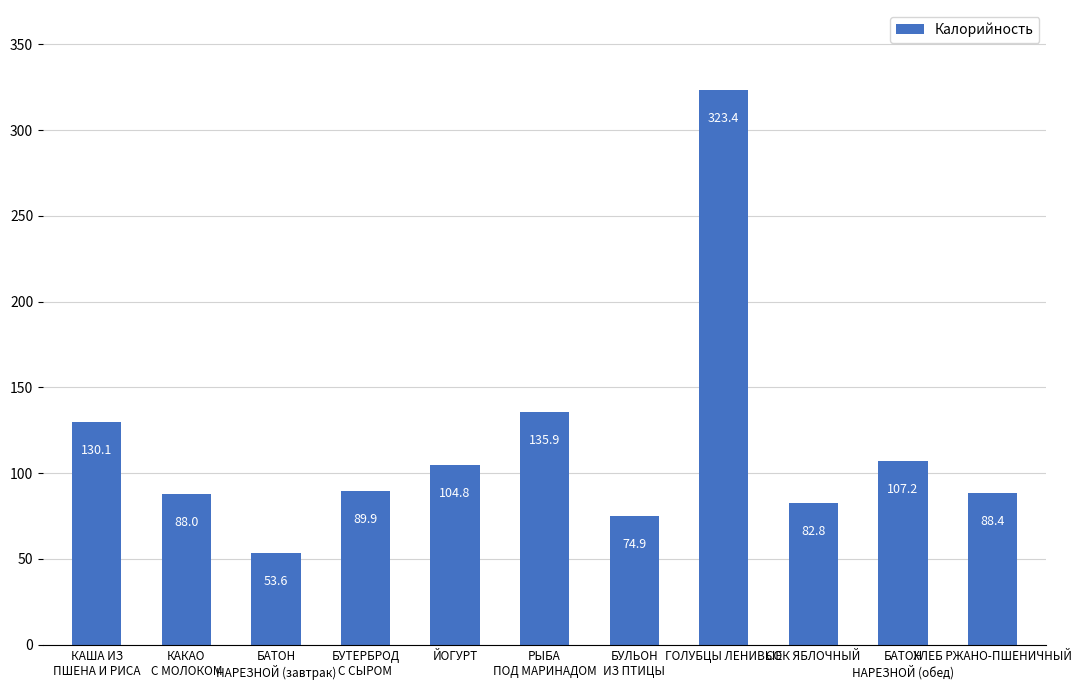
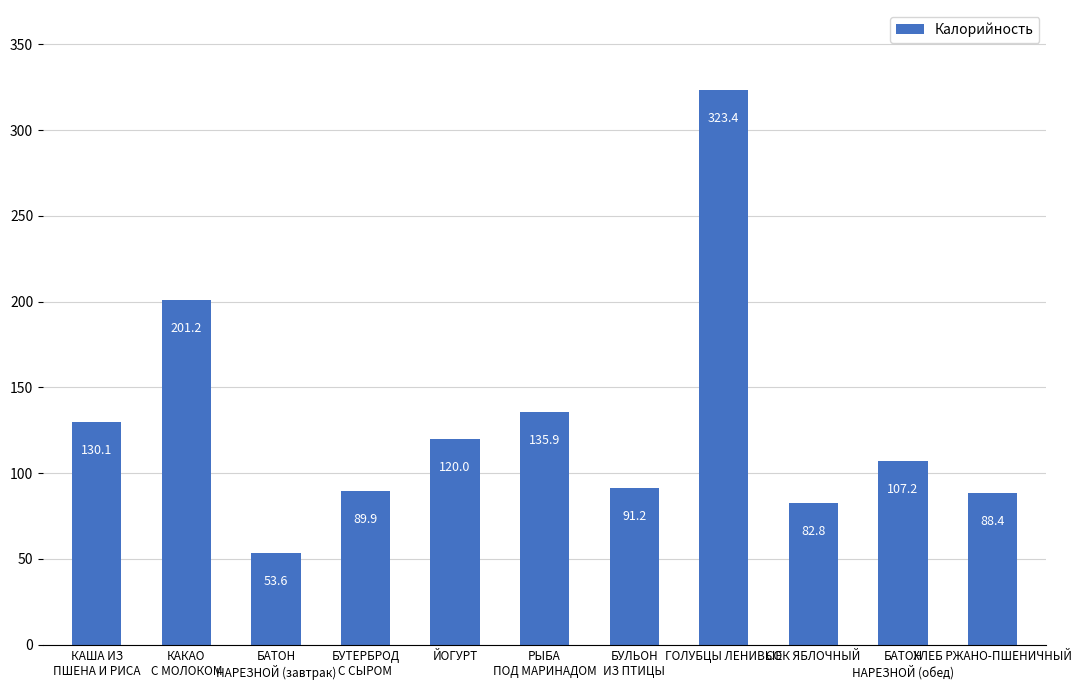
  {
    "КАША ИЗ ПШЕНА И РИСА": 130.1,
-   "КАКАО С МОЛОКОМ": 88.0,
+   "КАКАО С МОЛОКОМ": 201.2,
    "БАТОН НАРЕЗНОЙ (завтрак)": 53.6,
    "БУТЕРБРОД С СЫРОМ": 89.9,
-   "ЙОГУРТ": 104.8,
+   "ЙОГУРТ": 120.0,
    "РЫБА ПОД МАРИНАДОМ": 135.9,
-   "БУЛЬОН ИЗ ПТИЦЫ": 74.9,
+   "БУЛЬОН ИЗ ПТИЦЫ": 91.2,
    "ГОЛУБЦЫ ЛЕНИВЫЕ": 323.4
  }
